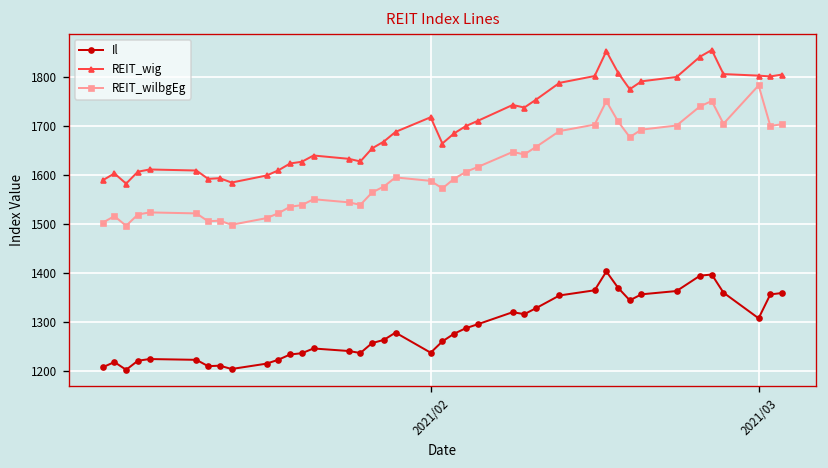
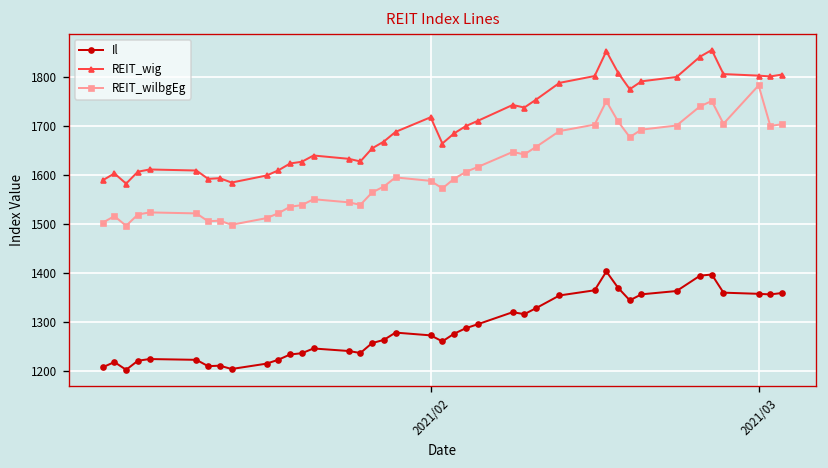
  {
    "Il": {
-     "2021/02": 1240,
-     "2021/03": 1310
+     "2021/02": 1270,
+     "2021/03": 1360
    },
    "REIT_wig": {
      "2021/02": 1720,
      "2021/03": 1800
    },
    "REIT_wilbgEg": {
      "2021/02": 1590,
      "2021/03": 1780
    }
  }
